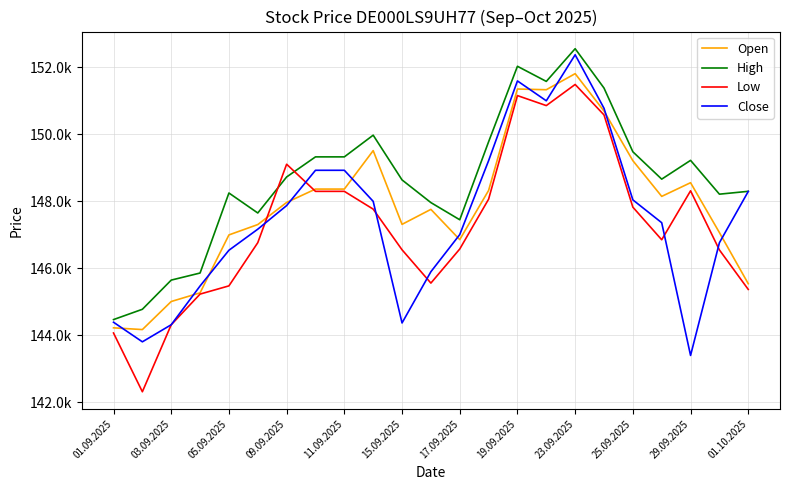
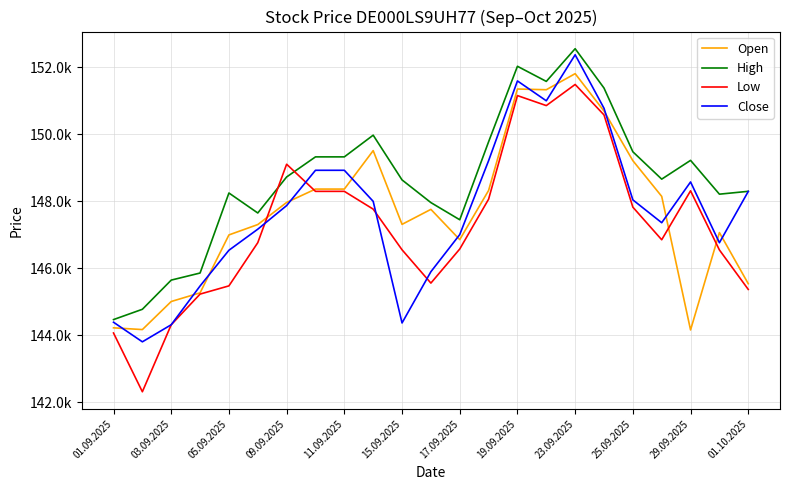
  {
    "Open": {
      "01.09.2025": 144200,
      "03.09.2025": 145000,
      "05.09.2025": 147000,
      "09.09.2025": 148000,
      "15.09.2025": 147300,
      "17.09.2025": 146900,
      "19.09.2025": 151300,
      "23.09.2025": 151800,
      "25.09.2025": 149200,
-     "29.09.2025": 148600,
+     "29.09.2025": 144200,
      "01.10.2025": 145500
    },
    "High": {
      "01.09.2025": 144500,
      "03.09.2025": 145600,
      "05.09.2025": 148200,
      "09.09.2025": 148700,
      "11.09.2025": 149300,
      "15.09.2025": 148600,
      "17.09.2025": 147400,
      "19.09.2025": 152000,
      "23.09.2025": 152500,
      "25.09.2025": 149500,
      "29.09.2025": 149200
    },
    "Low": {
      "01.09.2025": 144100,
      "05.09.2025": 145500,
      "09.09.2025": 149100,
      "15.09.2025": 146600,
      "17.09.2025": 146600,
      "19.09.2025": 151100,
      "23.09.2025": 151500,
      "25.09.2025": 147800,
      "29.09.2025": 148300,
      "01.10.2025": 145400
    },
    "Close": {
      "01.09.2025": 144400,
      "05.09.2025": 146500,
      "09.09.2025": 147900,
      "11.09.2025": 148900,
      "15.09.2025": 144400,
      "17.09.2025": 147000,
      "19.09.2025": 151600,
      "23.09.2025": 152400,
      "25.09.2025": 148000,
-     "29.09.2025": 143400
+     "29.09.2025": 148600
    }
  }
